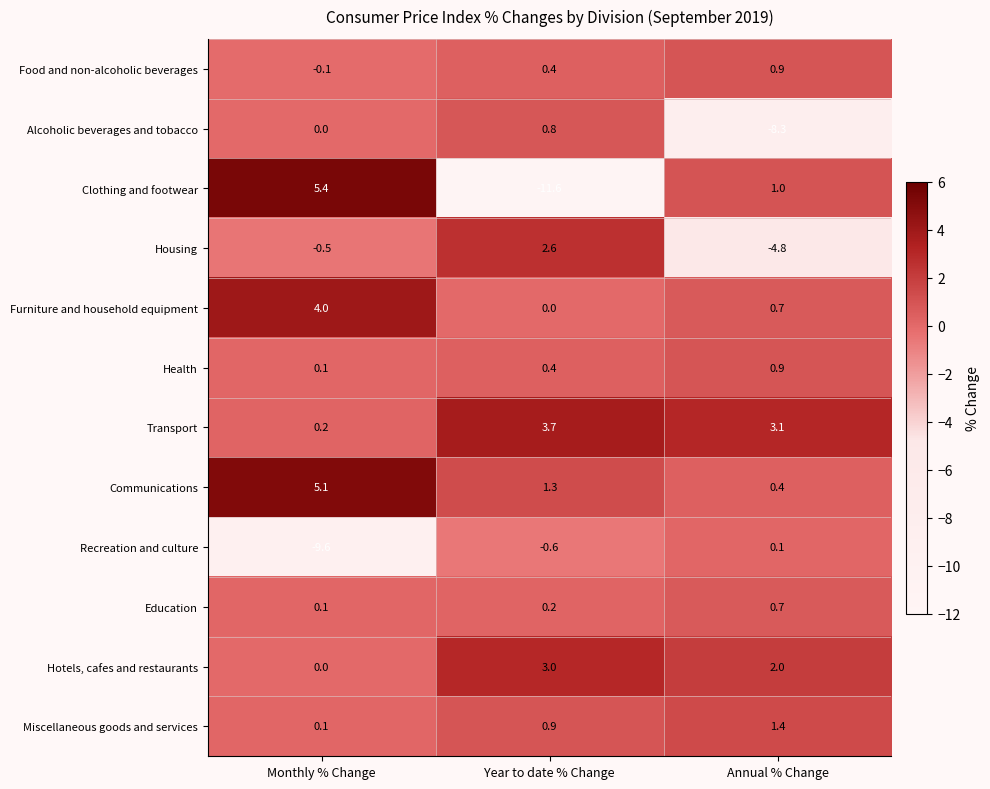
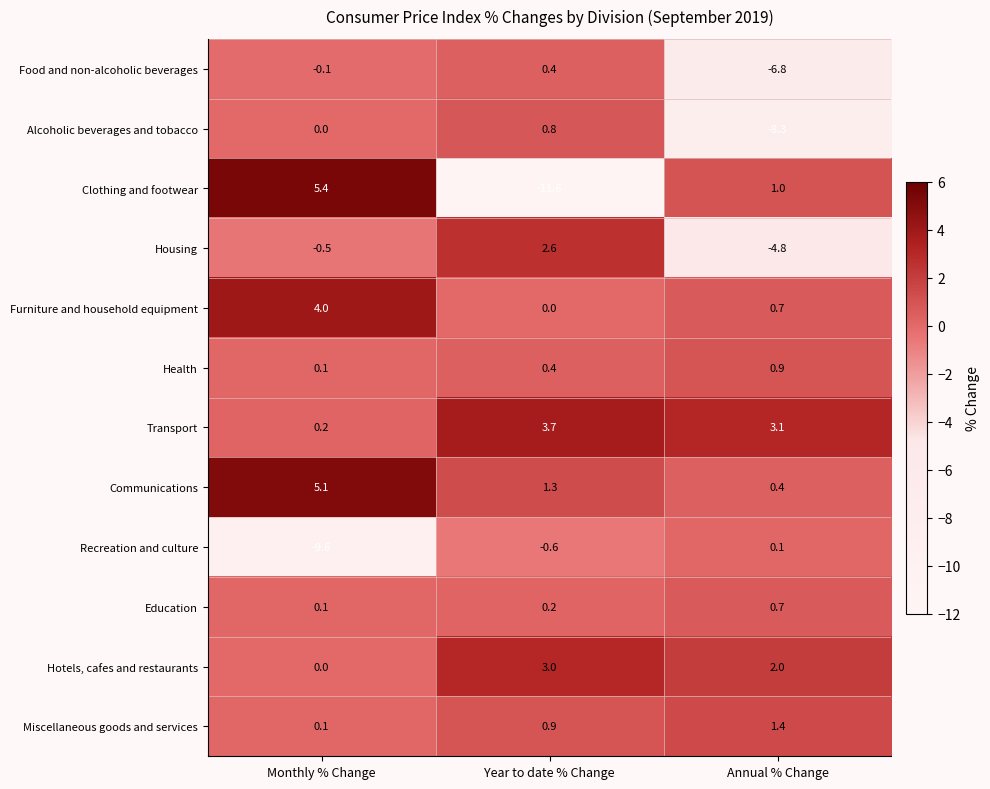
  {
    "Food and non-alcoholic beverages": {
      "Monthly % Change": -0.1,
      "Year to date % Change": 0.4,
-     "Annual % Change": 0.9
+     "Annual % Change": -6.8
    },
    "Alcoholic beverages and tobacco": {
      "Monthly % Change": 0.0,
      "Year to date % Change": 0.8
    },
    "Clothing and footwear": {
      "Monthly % Change": 5.4,
      "Annual % Change": 1.0
    },
    "Housing": {
      "Monthly % Change": -0.5,
      "Year to date % Change": 2.6,
      "Annual % Change": -4.8
    },
    "Furniture and household equipment": {
      "Monthly % Change": 4.0,
      "Year to date % Change": 0.0,
      "Annual % Change": 0.7
    },
    "Health": {
      "Monthly % Change": 0.1,
      "Year to date % Change": 0.4,
      "Annual % Change": 0.9
    },
    "Transport": {
      "Monthly % Change": 0.2,
      "Year to date % Change": 3.7,
      "Annual % Change": 3.1
    },
    "Communications": {
      "Monthly % Change": 5.1,
      "Year to date % Change": 1.3,
      "Annual % Change": 0.4
    },
    "Recreation and culture": {
      "Year to date % Change": -0.6,
      "Annual % Change": 0.1
    },
    "Education": {
      "Monthly % Change": 0.1,
      "Year to date % Change": 0.2,
      "Annual % Change": 0.7
    },
    "Hotels, cafes and restaurants": {
      "Monthly % Change": 0.0,
      "Year to date % Change": 3.0,
      "Annual % Change": 2.0
    },
    "Miscellaneous goods and services": {
      "Monthly % Change": 0.1,
      "Year to date % Change": 0.9,
      "Annual % Change": 1.4
    }
  }
